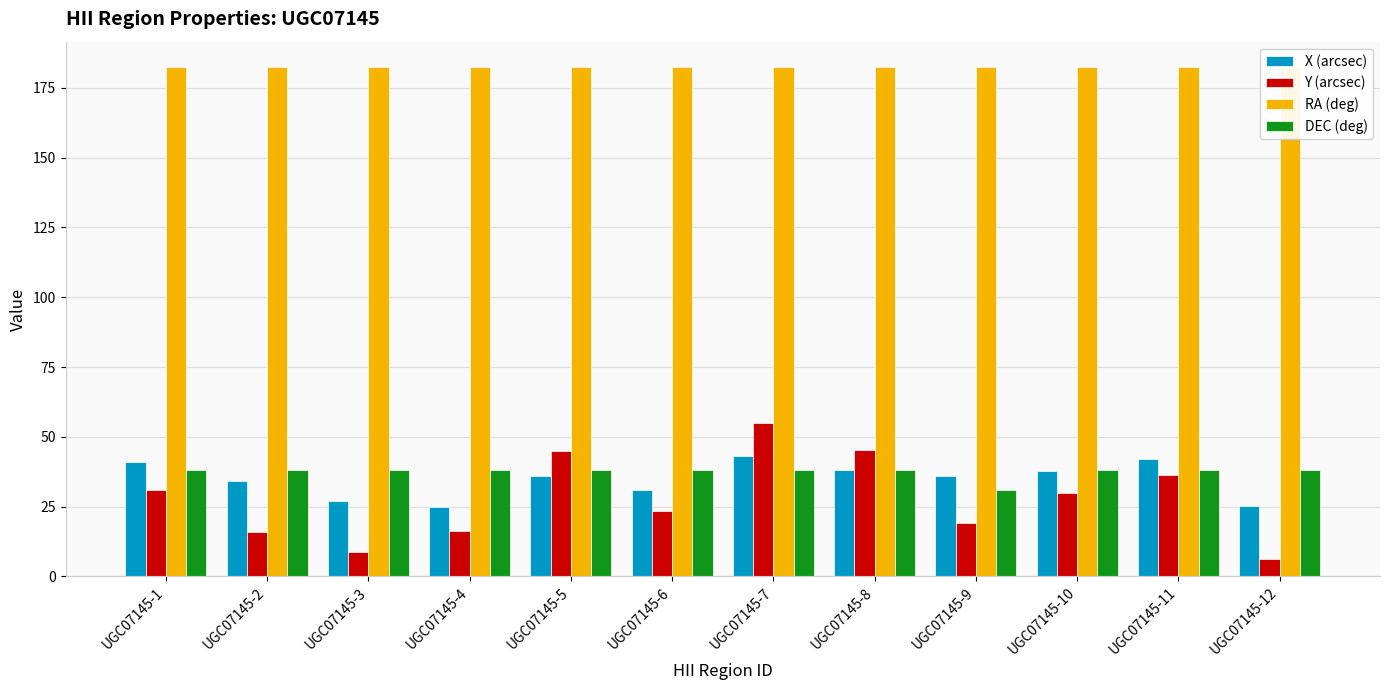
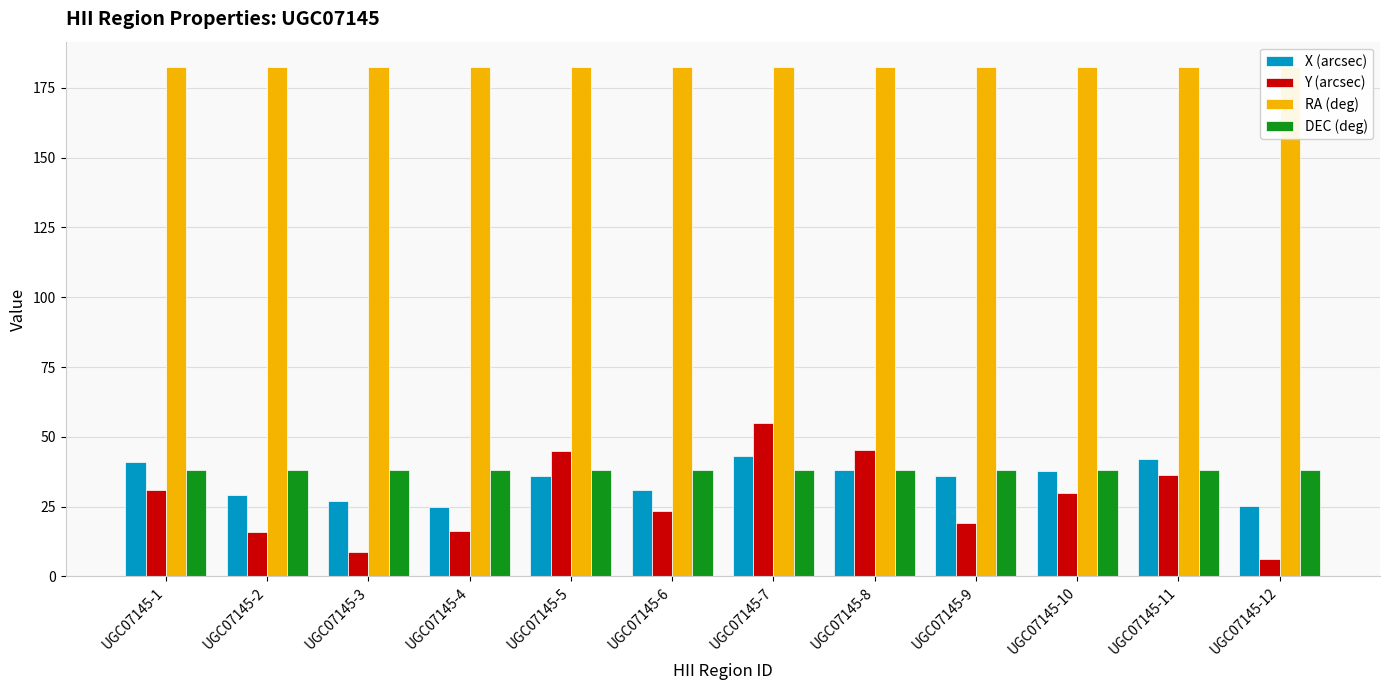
  {
    "X (arcsec)": {
      "UGC07145-1": 41,
-     "UGC07145-2": 34,
+     "UGC07145-2": 29,
      "UGC07145-3": 27,
      "UGC07145-4": 25,
      "UGC07145-5": 36,
      "UGC07145-6": 31,
      "UGC07145-7": 43,
      "UGC07145-8": 38,
      "UGC07145-9": 36,
      "UGC07145-10": 38,
      "UGC07145-11": 42,
      "UGC07145-12": 25
    },
    "Y (arcsec)": {
      "UGC07145-1": 31,
      "UGC07145-2": 16,
      "UGC07145-3": 9,
      "UGC07145-4": 16,
      "UGC07145-5": 45,
      "UGC07145-6": 23,
      "UGC07145-7": 55,
      "UGC07145-8": 45,
      "UGC07145-9": 19,
      "UGC07145-10": 30,
      "UGC07145-11": 36,
      "UGC07145-12": 6
    },
    "RA (deg)": {
      "UGC07145-1": 182,
      "UGC07145-2": 182,
      "UGC07145-3": 182,
      "UGC07145-4": 182,
      "UGC07145-5": 182,
      "UGC07145-6": 182,
      "UGC07145-7": 182,
      "UGC07145-8": 182,
      "UGC07145-9": 182,
      "UGC07145-10": 182,
      "UGC07145-11": 182
    },
    "DEC (deg)": {
      "UGC07145-1": 38,
      "UGC07145-2": 38,
      "UGC07145-3": 38,
      "UGC07145-4": 38,
      "UGC07145-5": 38,
      "UGC07145-6": 38,
      "UGC07145-7": 38,
      "UGC07145-8": 38,
-     "UGC07145-9": 31,
+     "UGC07145-9": 38,
      "UGC07145-10": 38,
      "UGC07145-11": 38,
      "UGC07145-12": 38
    }
  }
